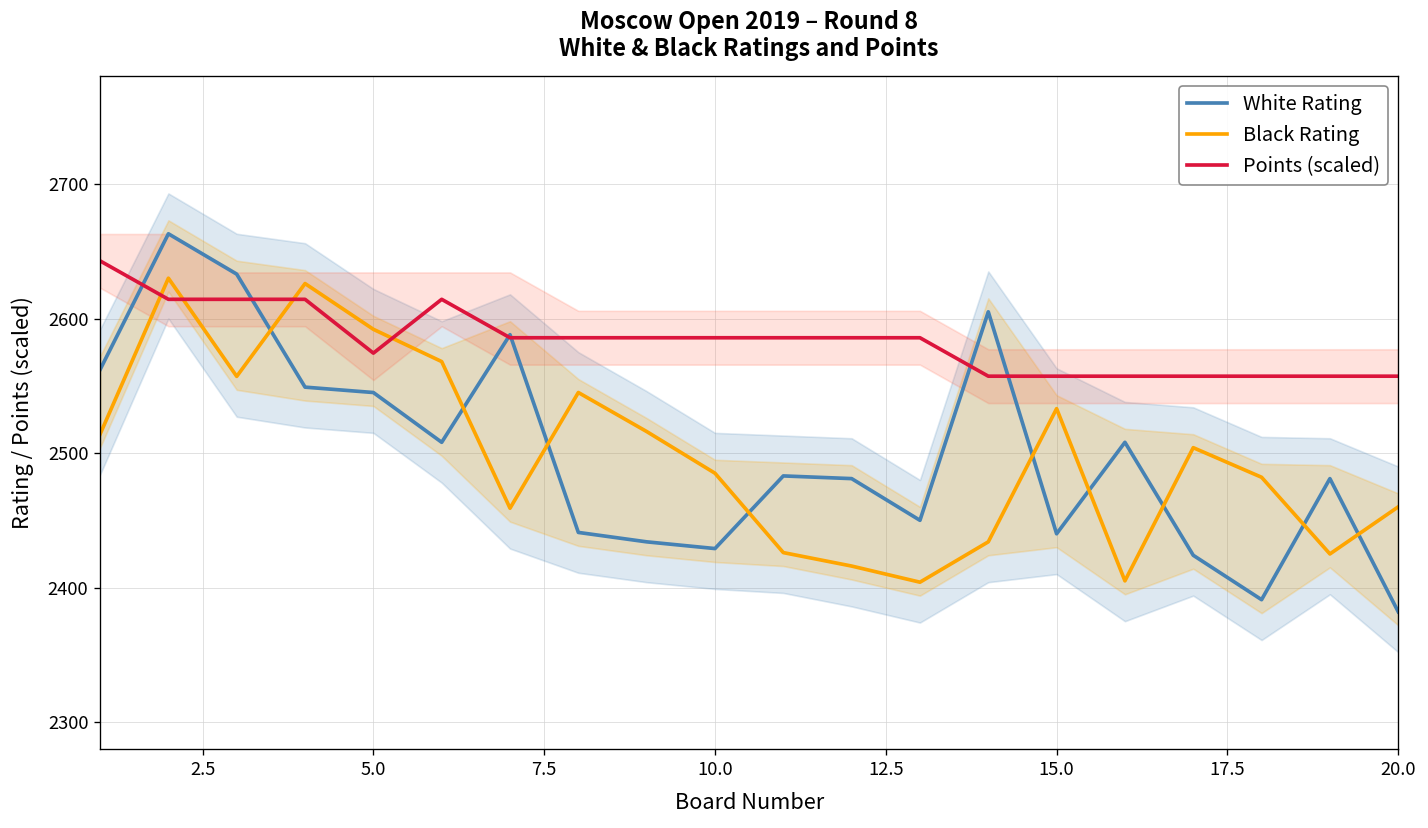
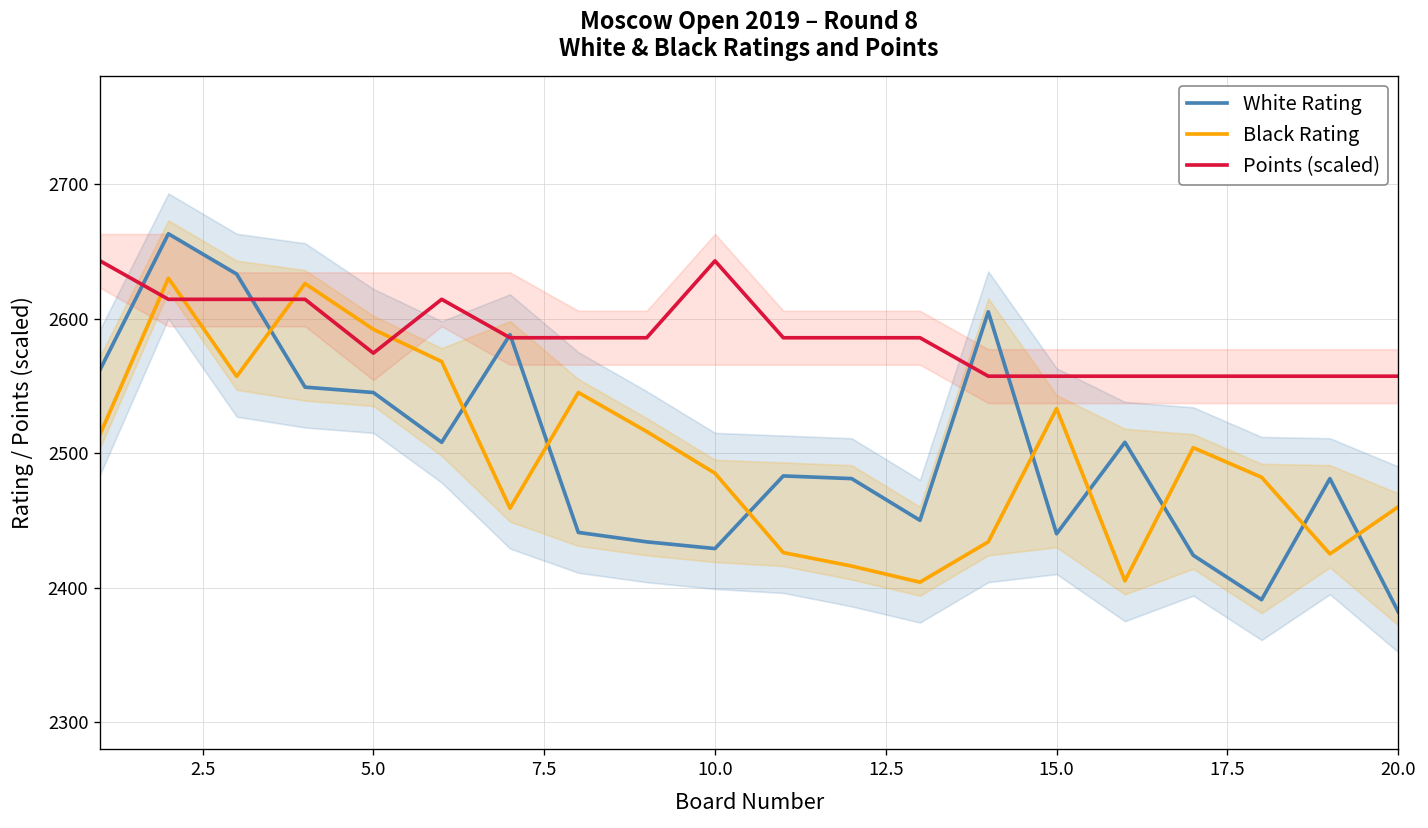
  {
    "Points (scaled)": {
      "5.0": 2574,
-     "10.0": 2586,
+     "10.0": 2643,
      "15.0": 2557,
      "20.0": 2557
    }
  }
